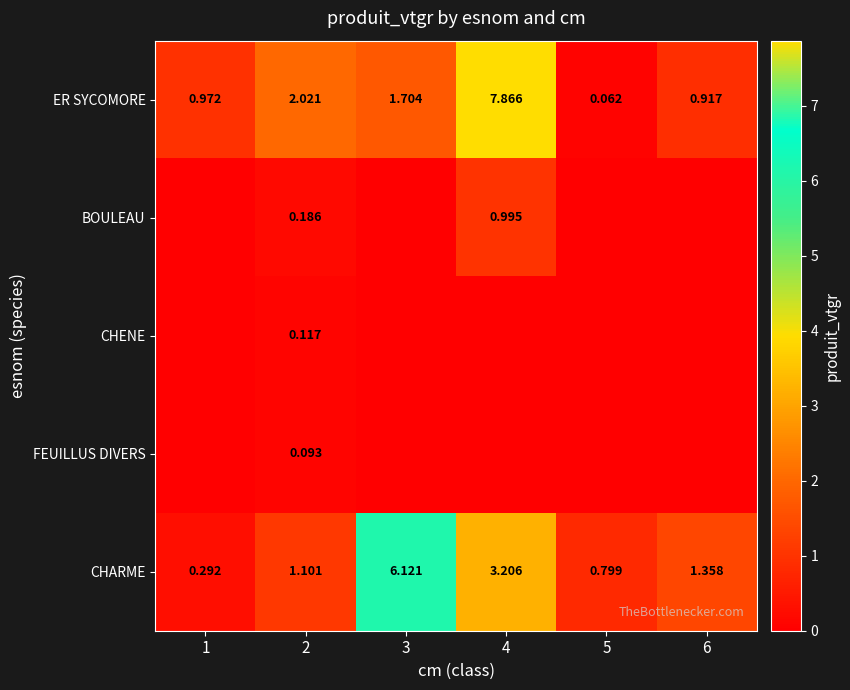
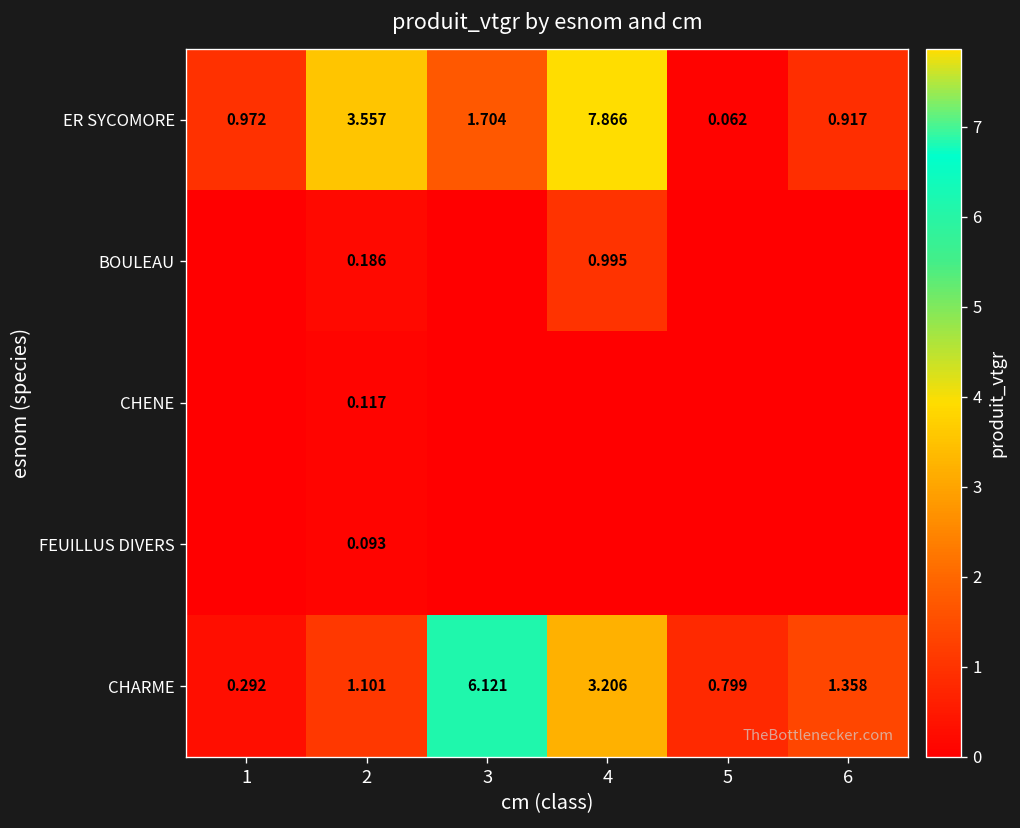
  {
    "ER SYCOMORE": {
      "1": 0.972,
-     "2": 2.021,
+     "2": 3.557,
      "3": 1.704,
      "4": 7.866,
      "5": 0.062,
      "6": 0.917
    },
    "BOULEAU": {
      "2": 0.186,
      "4": 0.995
    },
    "CHENE": {
      "2": 0.117
    },
    "FEUILLUS DIVERS": {
      "2": 0.093
    },
    "CHARME": {
      "1": 0.292,
      "2": 1.101,
      "3": 6.121,
      "4": 3.206,
      "5": 0.799
    }
  }
